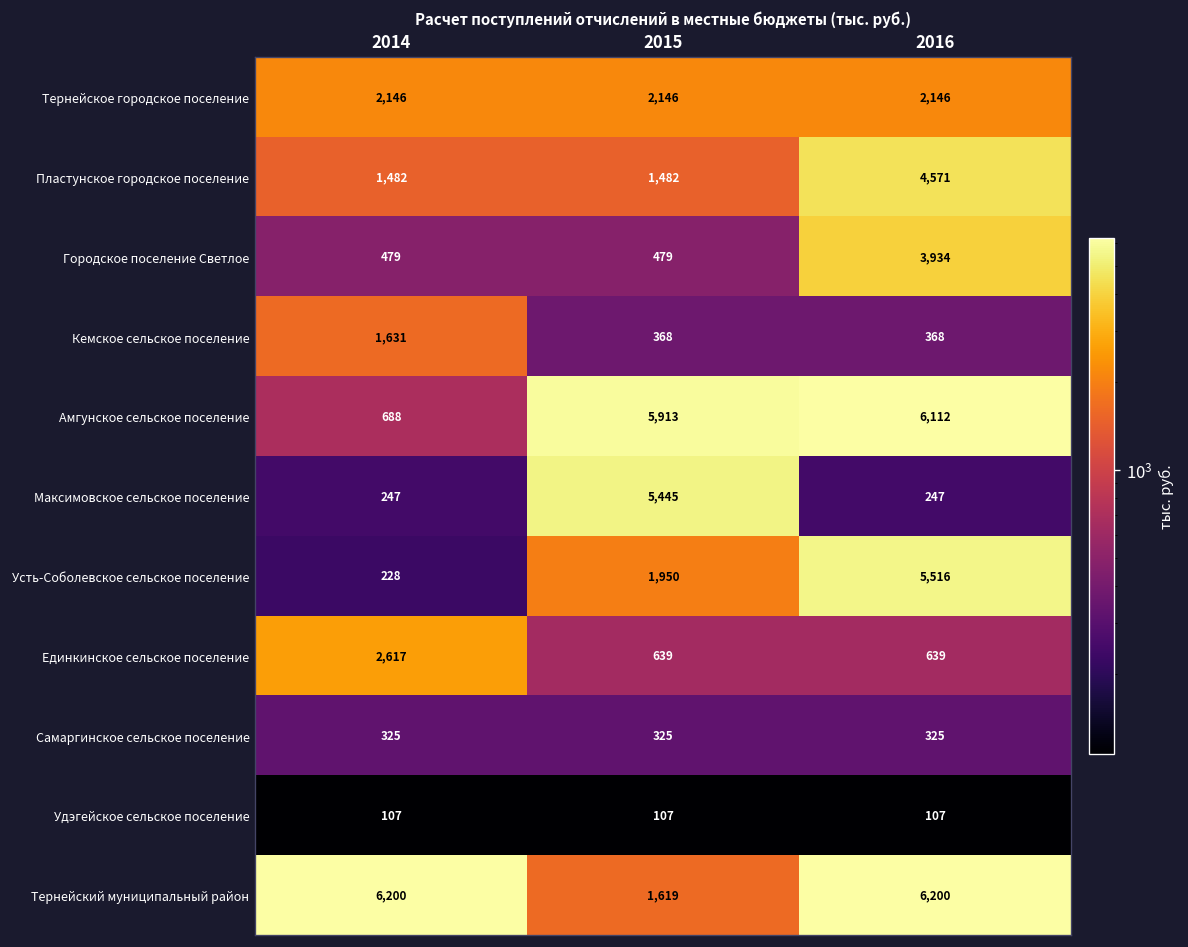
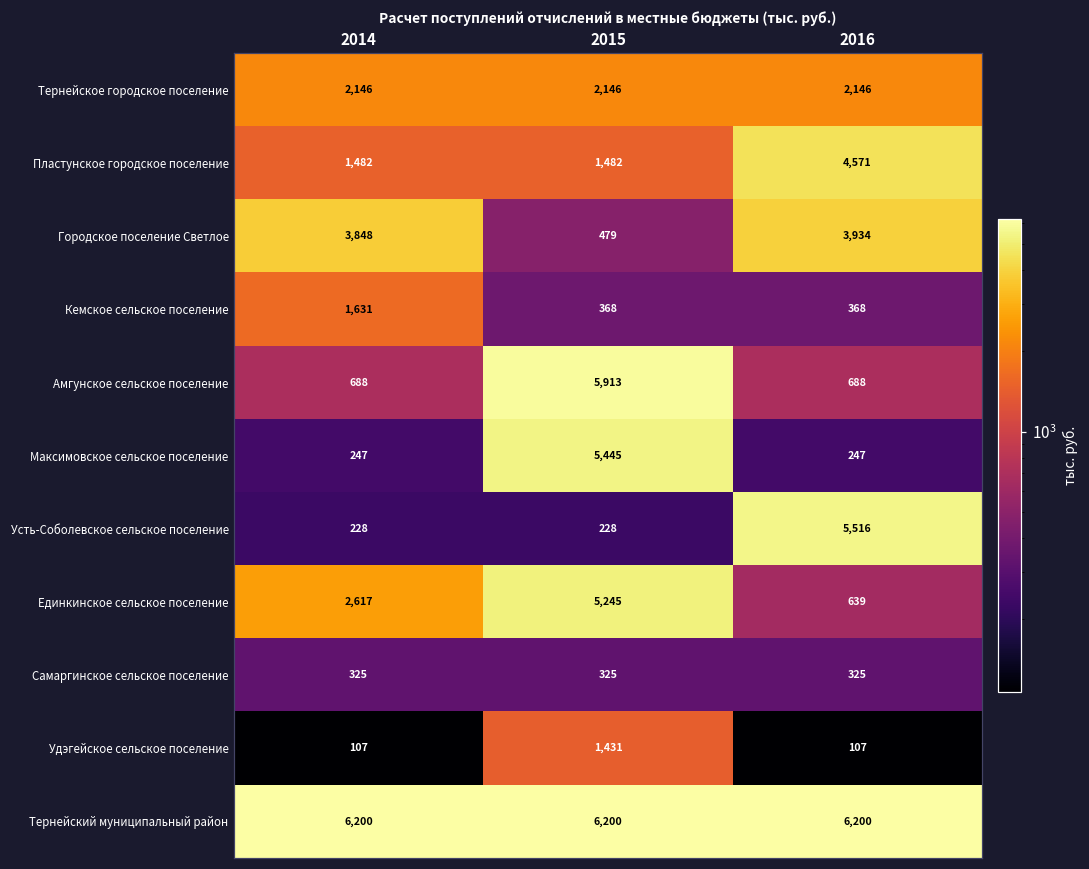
  {
    "Тернейское городское поселение": {
      "2014": "2,146",
      "2015": "2,146",
      "2016": "2,146"
    },
    "Пластунское городское поселение": {
      "2014": "1,482",
      "2015": "1,482",
      "2016": "4,571"
    },
    "Городское поселение Светлое": {
-     "2014": "479",
+     "2014": "3,848",
      "2015": "479",
      "2016": "3,934"
    },
    "Кемское сельское поселение": {
      "2014": "1,631",
      "2015": "368",
      "2016": "368"
    },
    "Амгунское сельское поселение": {
      "2014": "688",
      "2015": "5,913",
-     "2016": "6,112"
+     "2016": "688"
    },
    "Максимовское сельское поселение": {
      "2014": "247",
      "2015": "5,445",
      "2016": "247"
    },
    "Усть-Соболевское сельское поселение": {
      "2014": "228",
-     "2015": "1,950",
+     "2015": "228",
      "2016": "5,516"
    },
    "Единкинское сельское поселение": {
      "2014": "2,617",
-     "2015": "639",
+     "2015": "5,245",
      "2016": "639"
    },
    "Самаргинское сельское поселение": {
      "2014": "325",
      "2015": "325",
      "2016": "325"
    },
    "Удэгейское сельское поселение": {
      "2014": "107",
-     "2015": "107",
+     "2015": "1,431",
      "2016": "107"
    },
    "Тернейский муниципальный район": {
      "2014": "6,200",
-     "2015": "1,619",
+     "2015": "6,200",
      "2016": "6,200"
    }
  }
